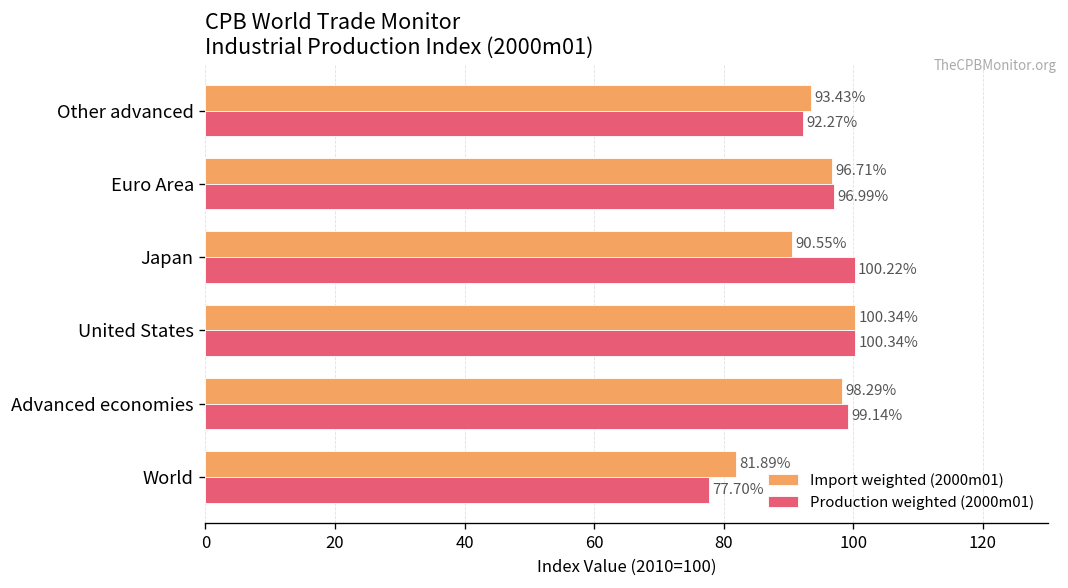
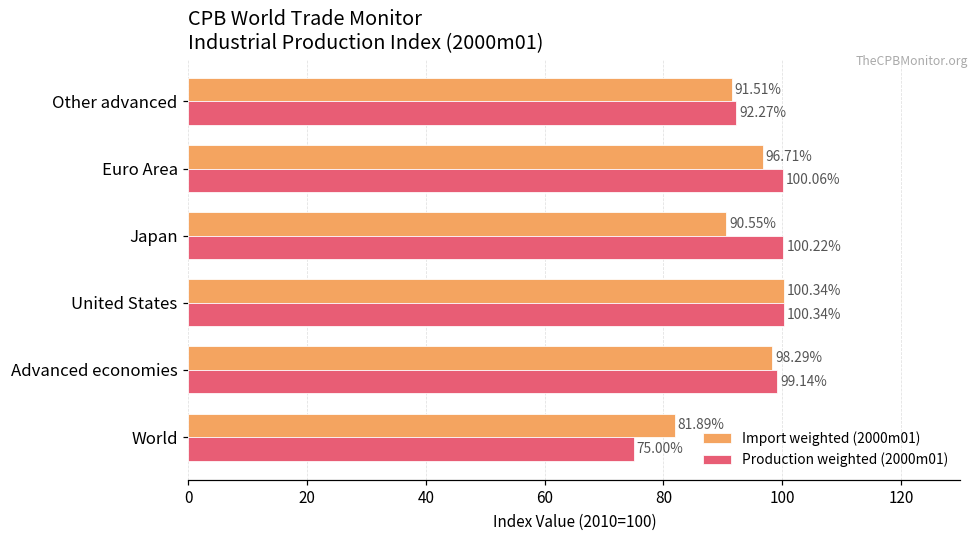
  {
    "Import weighted (2000m01)": {
-     "Other advanced": "93.43%",
+     "Other advanced": "91.51%",
      "Euro Area": "96.71%",
      "Japan": "90.55%",
      "United States": "100.34%",
      "Advanced economies": "98.29%",
      "World": "81.89%"
    },
    "Production weighted (2000m01)": {
      "Other advanced": "92.27%",
-     "Euro Area": "96.99%",
+     "Euro Area": "100.06%",
      "Japan": "100.22%",
      "United States": "100.34%",
      "Advanced economies": "99.14%",
-     "World": "77.70%"
+     "World": "75.00%"
    }
  }
